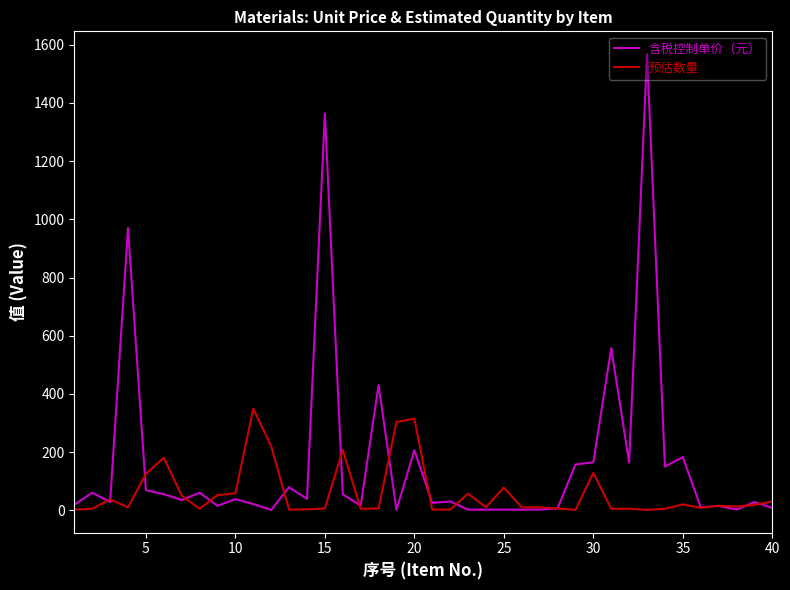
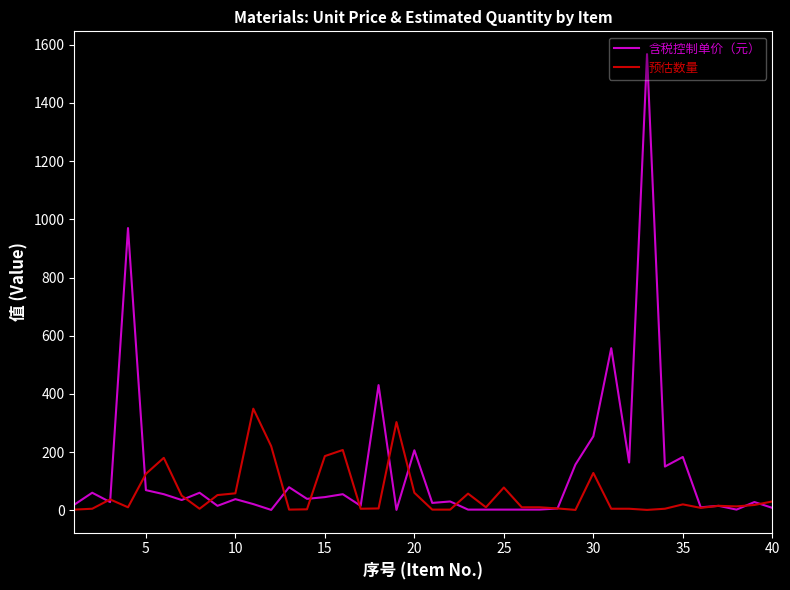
  {
    "含税控制单价（元）": {
      "5": 70,
      "10": 40,
-     "15": 1360,
+     "15": 50,
      "20": 210,
      "25": 0,
-     "30": 170,
+     "30": 250,
      "35": 180,
      "40": 10
    },
    "预估数量": {
      "5": 130,
      "10": 60,
-     "15": 10,
-     "20": 320,
+     "15": 190,
+     "20": 60,
      "25": 80,
      "30": 130,
      "35": 20,
      "40": 30
    }
  }
